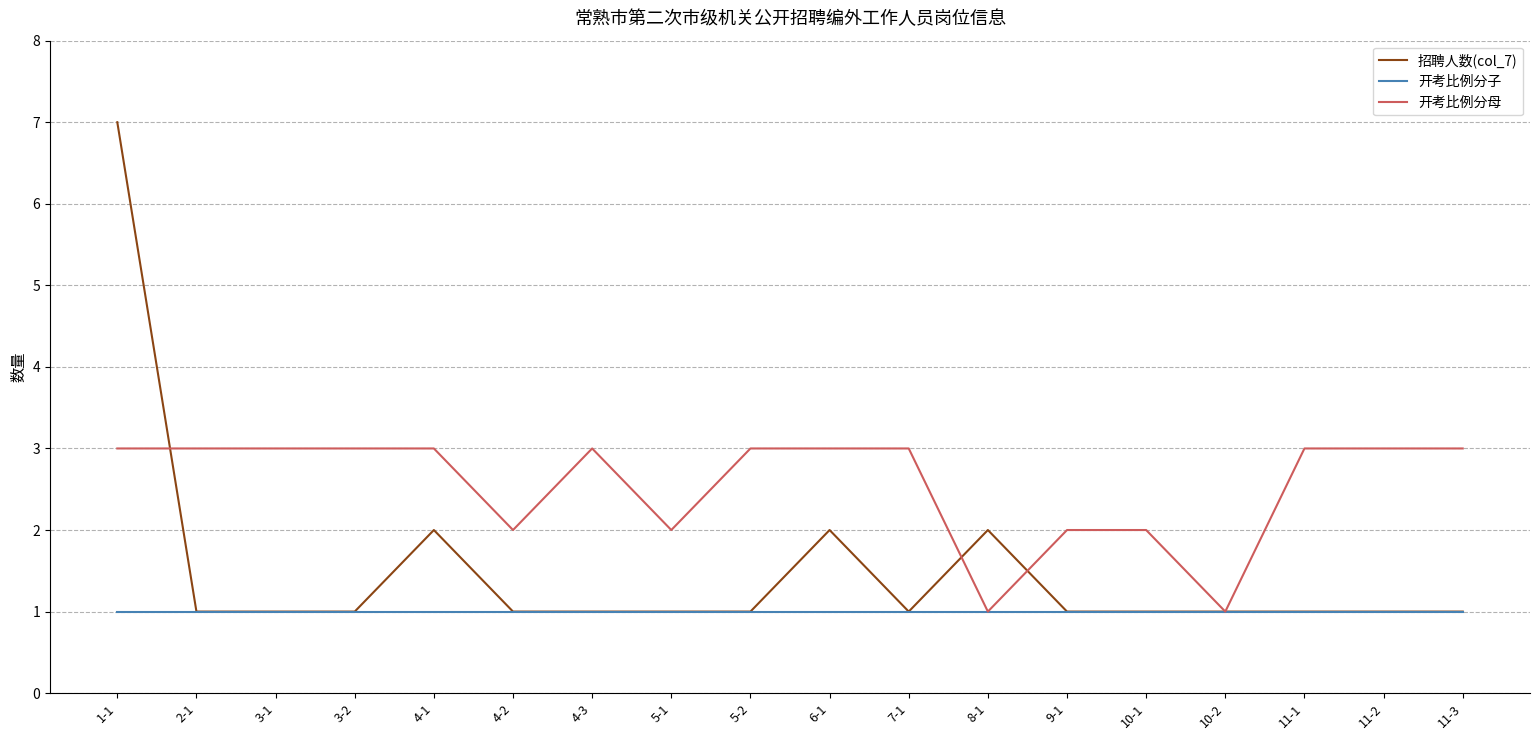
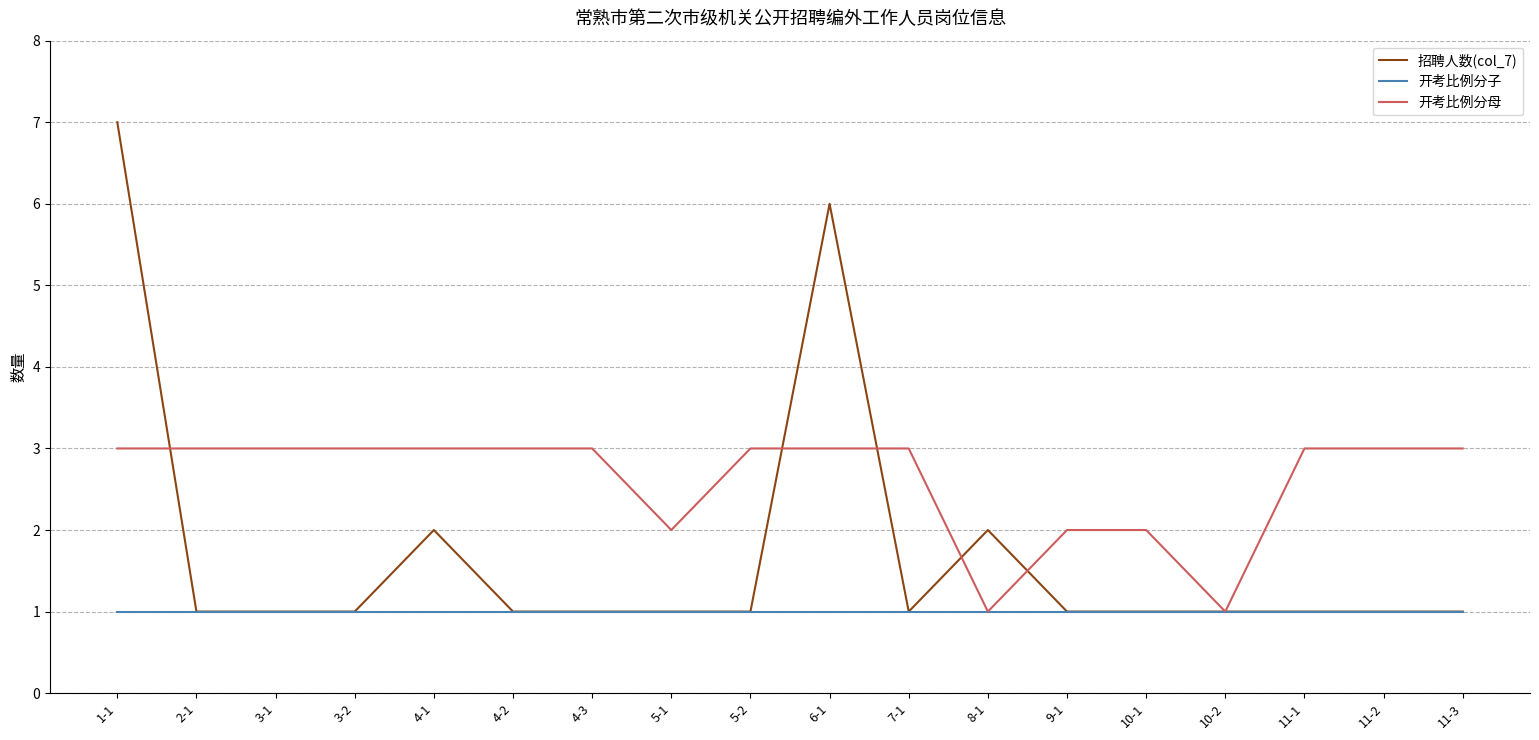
  {
    "招聘人数(col_7)": {
      "1-1": 7,
      "4-1": 2,
-     "6-1": 2,
+     "6-1": 6,
      "8-1": 2
    },
    "开考比例分子": {
      "1-1": 1,
      "4-1": 1,
      "6-1": 1
    },
    "开考比例分母": {
      "1-1": 3,
      "2-1": 3,
      "3-1": 3,
      "3-2": 3,
      "4-1": 3,
-     "4-2": 2,
+     "4-2": 3,
      "4-3": 3,
      "5-1": 2,
      "5-2": 3,
      "6-1": 3,
      "7-1": 3,
      "9-1": 2,
      "10-1": 2,
      "11-1": 3,
      "11-2": 3,
      "11-3": 3
    }
  }
